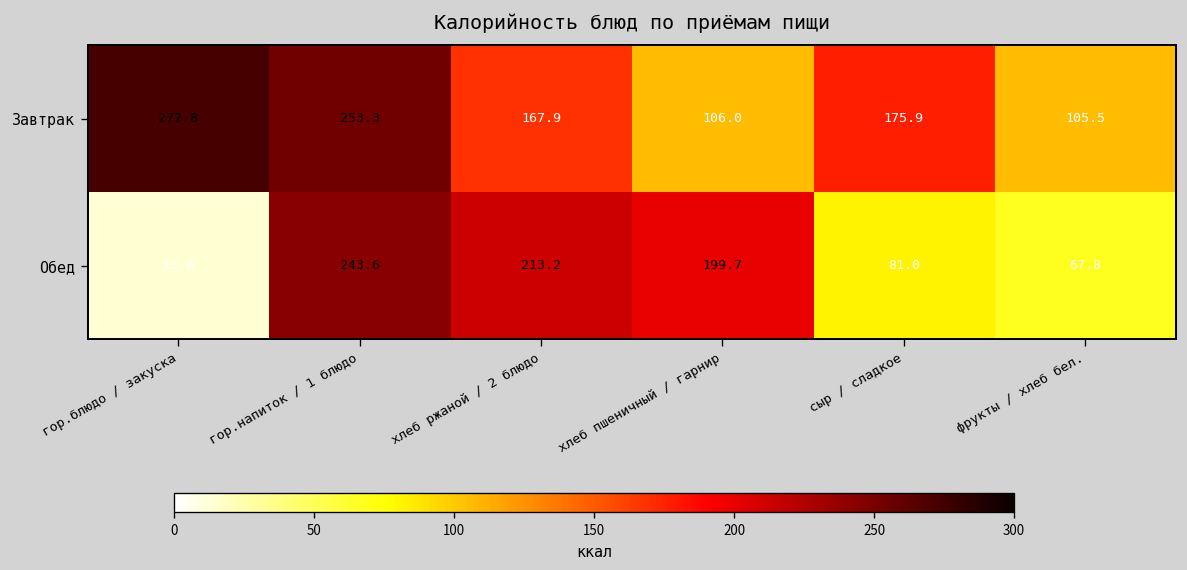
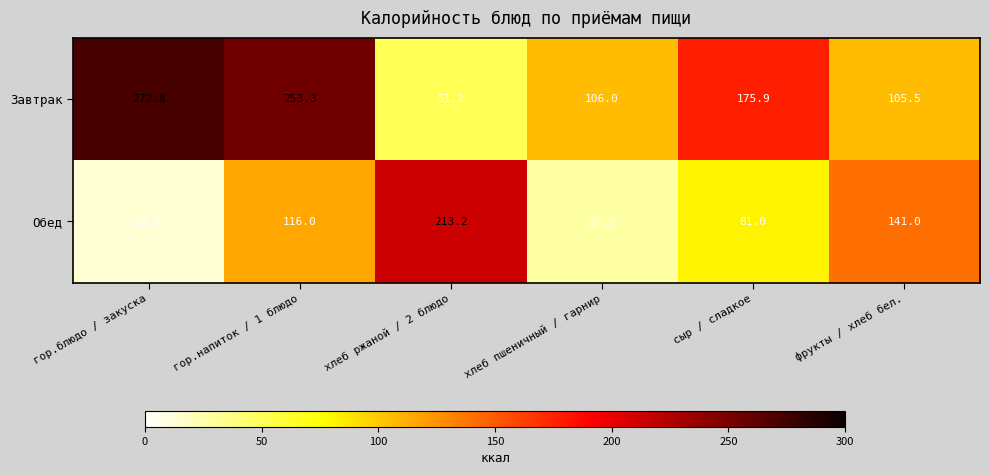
  {
    "Завтрак": {
      "гор.блюдо / закуска": 272.8,
      "гор.напиток / 1 блюдо": 253.3,
-     "хлеб ржаной / 2 блюдо": 167.9,
+     "хлеб ржаной / 2 блюдо": 51.2,
      "хлеб пшеничный / гарнир": 106.0,
      "сыр / сладкое": 175.9,
      "фрукты / хлеб бел.": 105.5
    },
    "Обед": {
-     "гор.напиток / 1 блюдо": 243.6,
+     "гор.напиток / 1 блюдо": 116.0,
      "хлеб ржаной / 2 блюдо": 213.2,
-     "хлеб пшеничный / гарнир": 199.7,
+     "хлеб пшеничный / гарнир": 27.9,
      "сыр / сладкое": 81.0,
-     "фрукты / хлеб бел.": 67.8
+     "фрукты / хлеб бел.": 141.0
    }
  }
